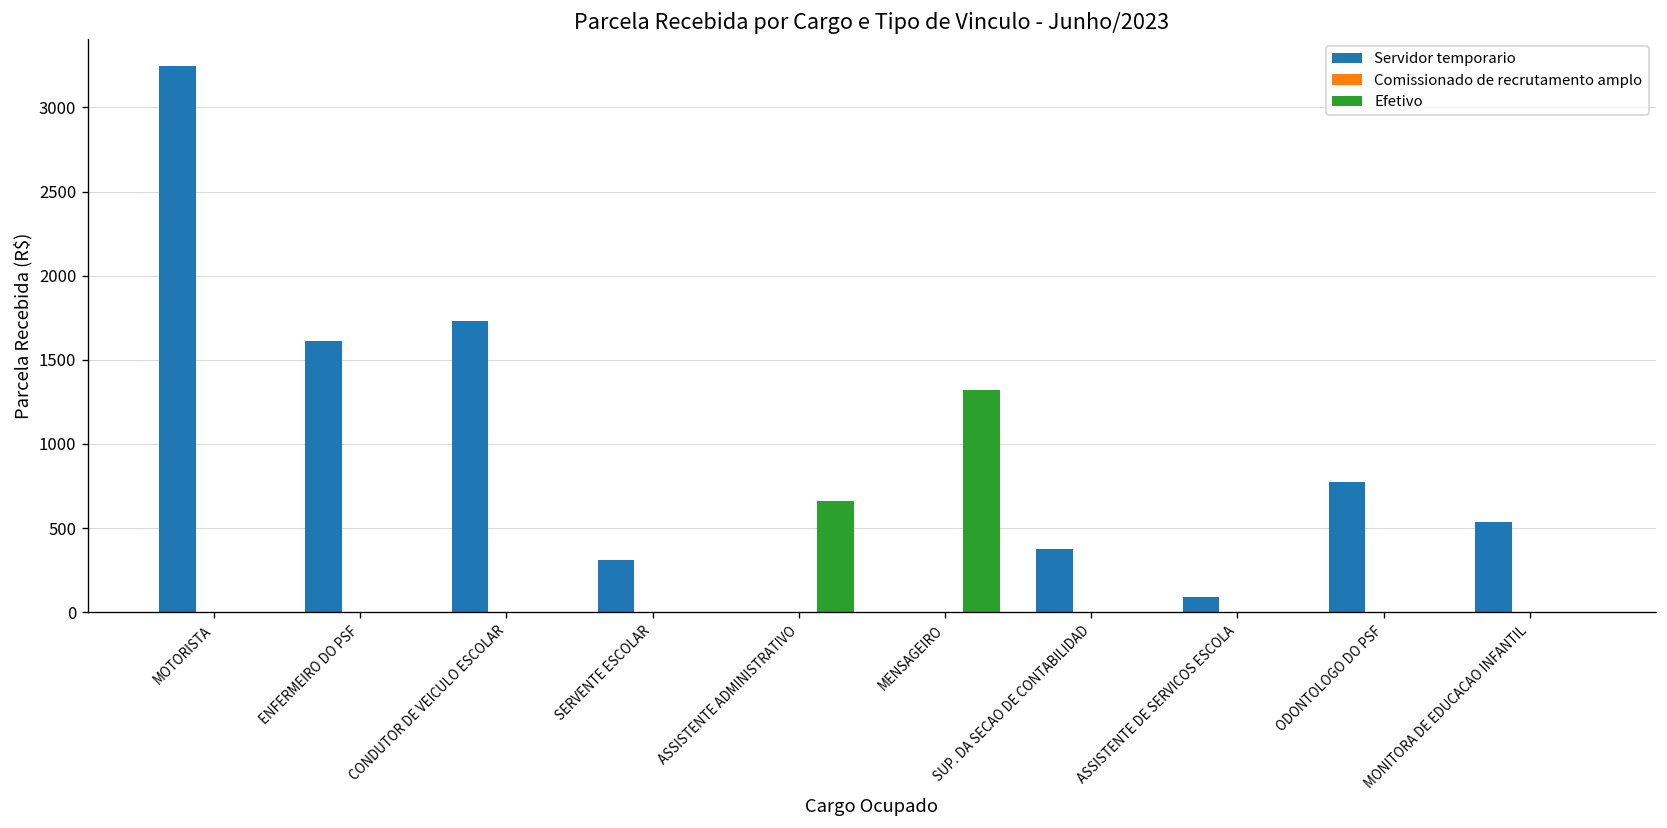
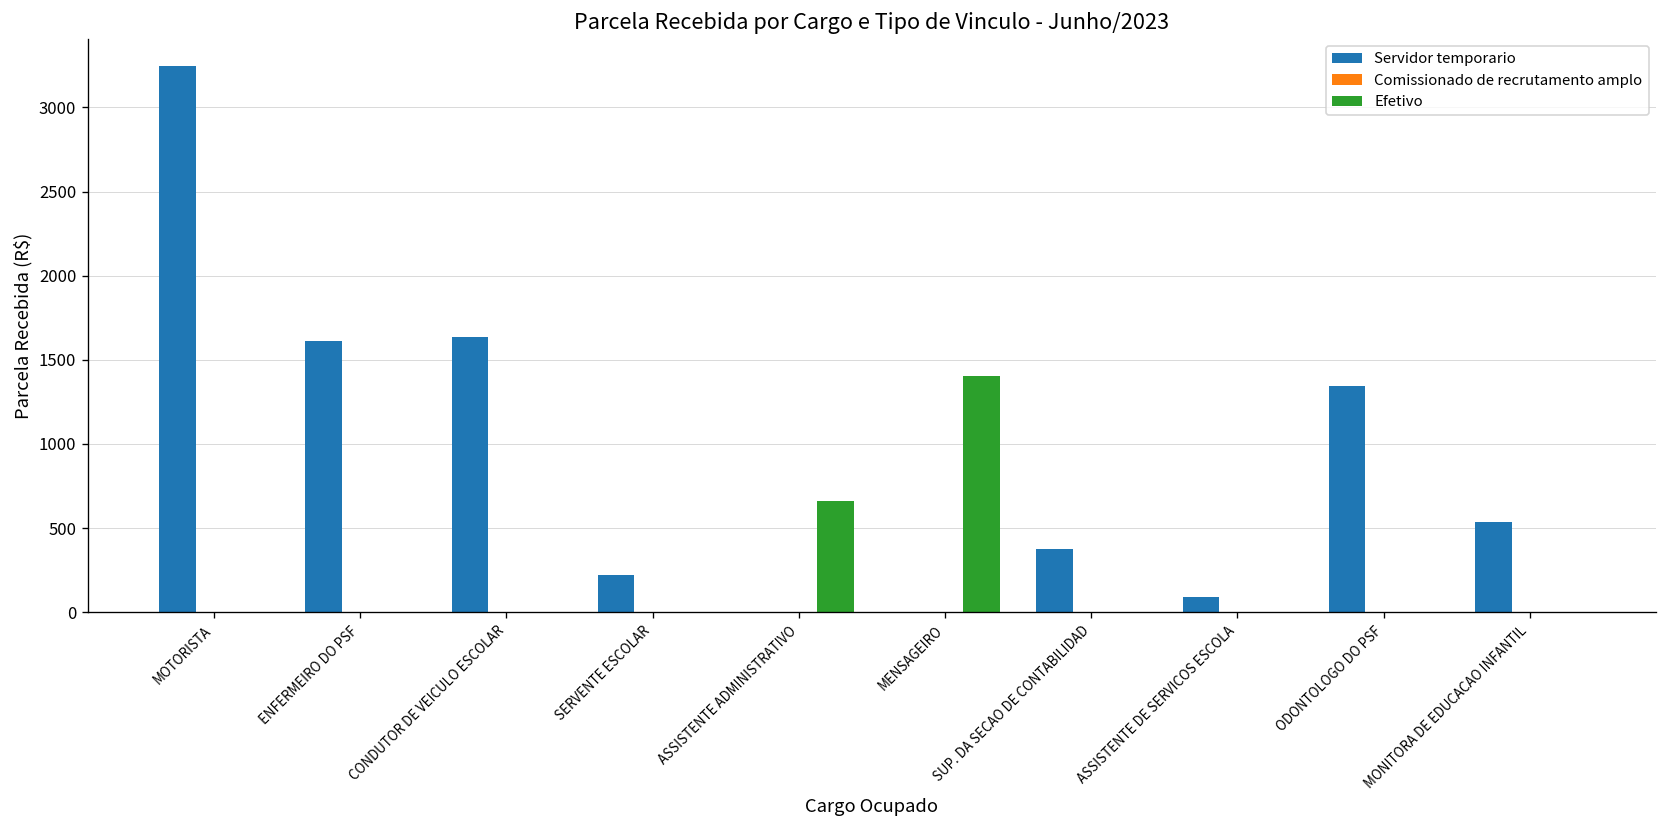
  {
    "Servidor temporario": {
      "MOTORISTA": 3250,
      "ENFERMEIRO DO PSF": 1610,
-     "CONDUTOR DE VEICULO ESCOLAR": 1730,
-     "SERVENTE ESCOLAR": 310,
+     "CONDUTOR DE VEICULO ESCOLAR": 1640,
+     "SERVENTE ESCOLAR": 220,
      "ASSISTENTE ADMINISTRATIVO": 0,
      "MENSAGEIRO": 0,
      "SUP. DA SECAO DE CONTABILIDAD": 380,
      "ASSISTENTE DE SERVICOS ESCOLA": 90,
-     "ODONTOLOGO DO PSF": 770,
+     "ODONTOLOGO DO PSF": 1340,
      "MONITORA DE EDUCACAO INFANTIL": 530
    },
    "Comissionado de recrutamento amplo": {
      "MOTORISTA": 0,
      "ENFERMEIRO DO PSF": 0,
      "CONDUTOR DE VEICULO ESCOLAR": 0,
      "SERVENTE ESCOLAR": 0,
      "ASSISTENTE ADMINISTRATIVO": 0,
      "MENSAGEIRO": 0,
      "SUP. DA SECAO DE CONTABILIDAD": 0,
      "ASSISTENTE DE SERVICOS ESCOLA": 0,
      "ODONTOLOGO DO PSF": 0,
      "MONITORA DE EDUCACAO INFANTIL": 0
    },
    "Efetivo": {
      "MOTORISTA": 0,
      "ENFERMEIRO DO PSF": 0,
      "CONDUTOR DE VEICULO ESCOLAR": 0,
      "SERVENTE ESCOLAR": 0,
      "ASSISTENTE ADMINISTRATIVO": 660,
-     "MENSAGEIRO": 1320,
+     "MENSAGEIRO": 1400,
      "SUP. DA SECAO DE CONTABILIDAD": 0,
      "ASSISTENTE DE SERVICOS ESCOLA": 0,
      "ODONTOLOGO DO PSF": 0,
      "MONITORA DE EDUCACAO INFANTIL": 0
    }
  }
